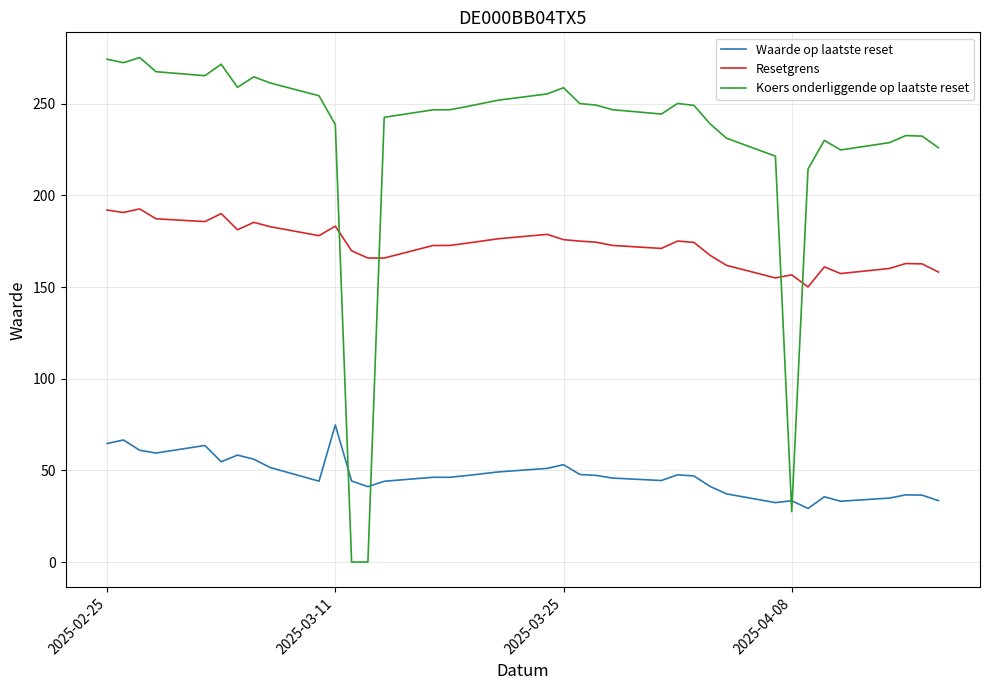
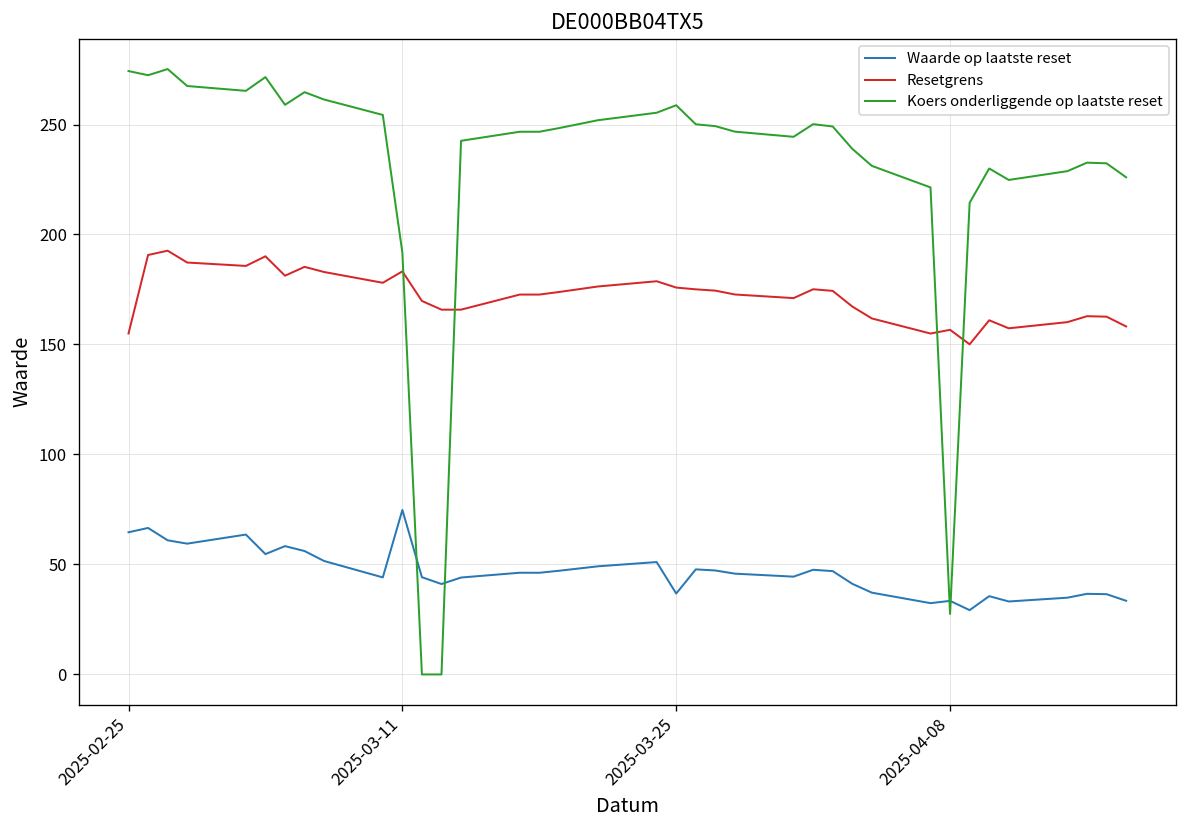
  {
    "Waarde op laatste reset": {
      "2025-02-25": 65,
      "2025-03-11": 75,
-     "2025-03-25": 53,
+     "2025-03-25": 37,
      "2025-04-08": 33
    },
    "Resetgrens": {
-     "2025-02-25": 192,
+     "2025-02-25": 155,
      "2025-03-11": 183,
      "2025-03-25": 176,
      "2025-04-08": 157
    },
    "Koers onderliggende op laatste reset": {
      "2025-02-25": 274,
-     "2025-03-11": 239,
+     "2025-03-11": 192,
      "2025-03-25": 259,
      "2025-04-08": 28
    }
  }
